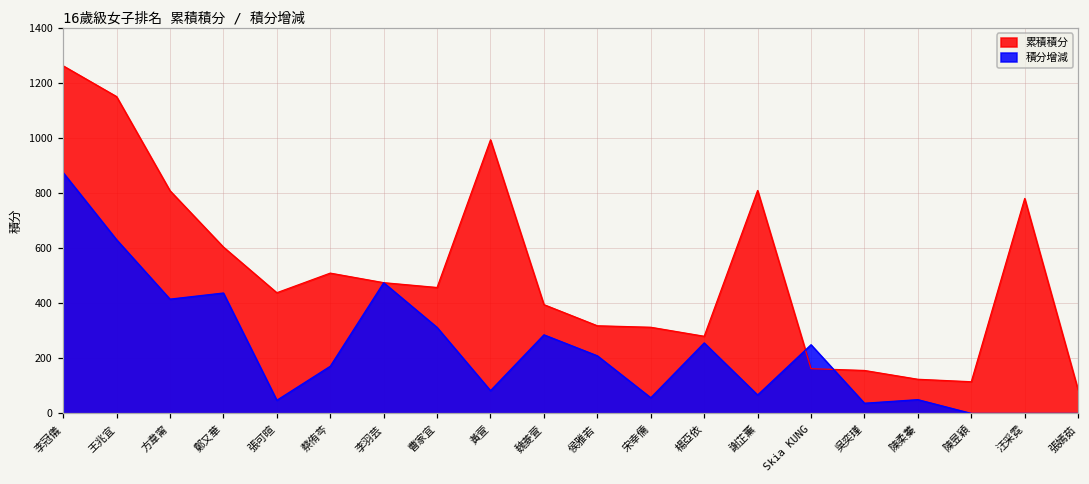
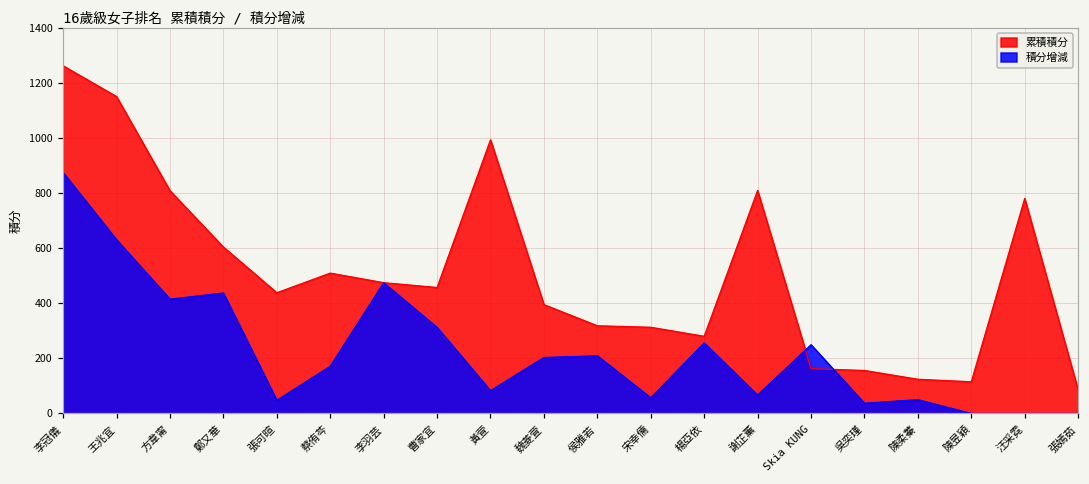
  {
    "累積積分": {
      "李冠儀": 1260,
      "王兆宜": 1150,
      "方韋甯": 810,
      "鄭又華": 600,
      "張可暄": 440,
      "蔡侑芩": 510,
      "曹家宜": 460,
      "黃萱": 990,
      "魏菱萱": 400,
      "侯雅若": 320,
      "宋幸儒": 310,
      "楊亞依": 280,
      "謝芷薰": 810,
      "Skia KUNG": 160,
      "吳奕瑾": 160,
      "陳柔蓁": 120,
      "陳昱穎": 120,
      "汪采霓": 780,
      "張嫣茹": 90
    },
    "積分增減": {
      "李冠儀": 880,
      "王兆宜": 630,
      "方韋甯": 420,
      "鄭又華": 440,
      "張可暄": 50,
      "蔡侑芩": 170,
      "曹家宜": 310,
      "黃萱": 80,
-     "魏菱萱": 290,
+     "魏菱萱": 200,
      "侯雅若": 210,
      "宋幸儒": 60,
      "楊亞依": 260,
      "謝芷薰": 70,
      "Skia KUNG": 250,
      "吳奕瑾": 40,
      "陳柔蓁": 50,
      "陳昱穎": 0,
      "汪采霓": 0,
      "張嫣茹": 0
    }
  }
